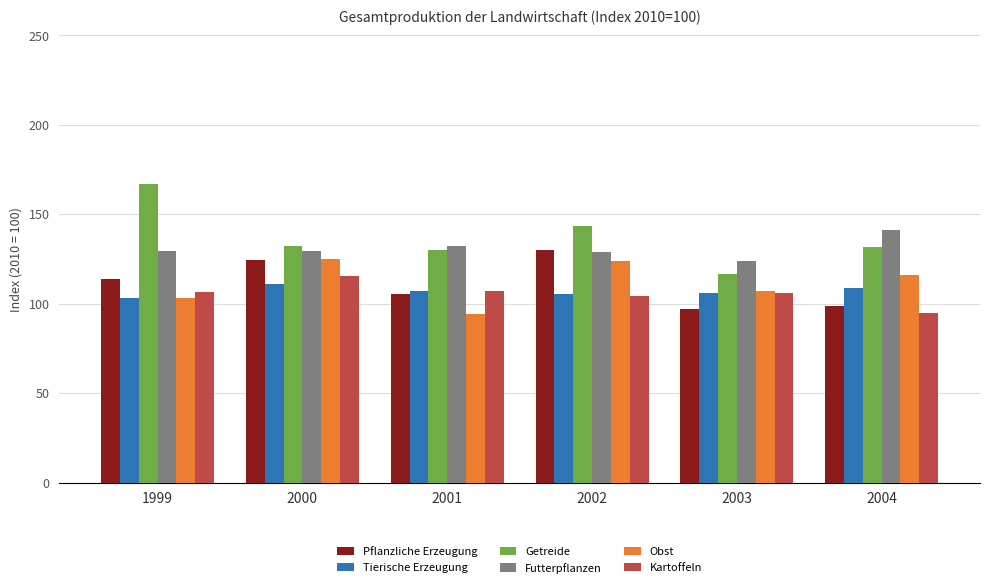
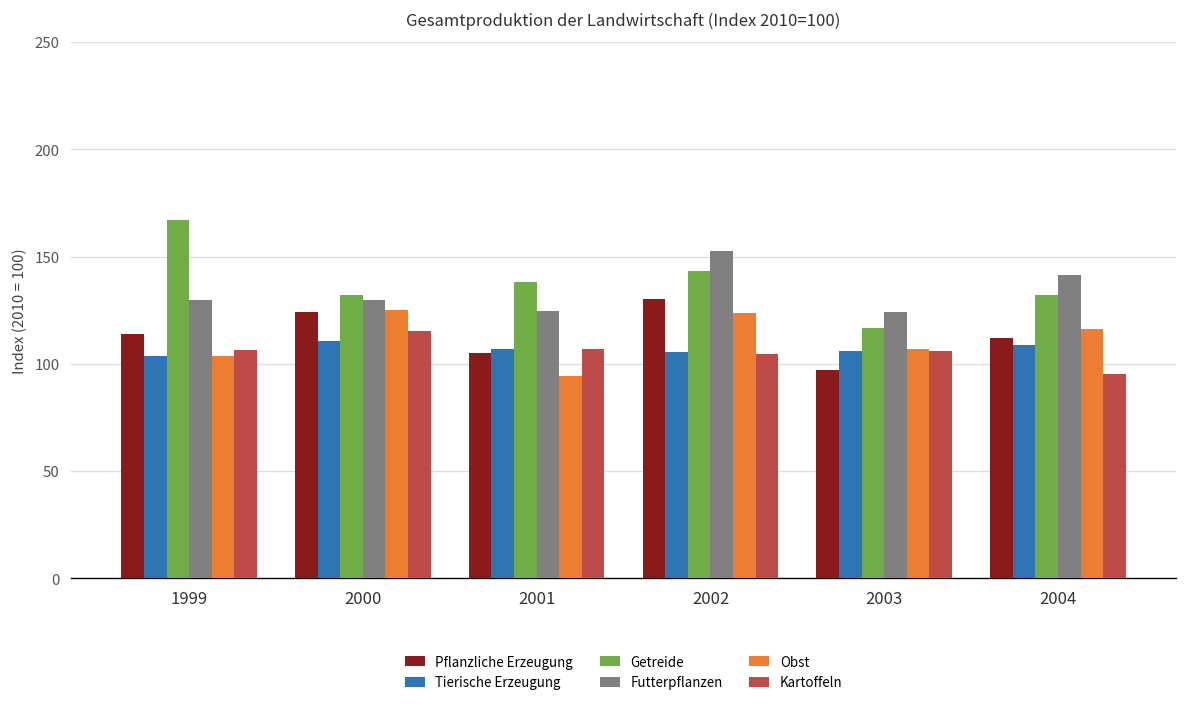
  {
    "Pflanzliche Erzeugung": {
      "1999": 114,
      "2000": 124,
      "2001": 105,
      "2002": 130,
      "2003": 97,
-     "2004": 99
+     "2004": 112
    },
    "Tierische Erzeugung": {
      "1999": 103,
      "2000": 111,
      "2001": 107,
      "2002": 106,
      "2003": 106,
      "2004": 109
    },
    "Getreide": {
      "1999": 167,
      "2000": 132,
-     "2001": 130,
+     "2001": 138,
      "2002": 143,
      "2003": 117,
      "2004": 132
    },
    "Futterpflanzen": {
      "1999": 130,
      "2000": 130,
-     "2001": 132,
-     "2002": 129,
+     "2001": 124,
+     "2002": 152,
      "2003": 124,
      "2004": 141
    },
    "Obst": {
      "1999": 103,
      "2000": 125,
      "2001": 94,
      "2002": 124,
      "2003": 107,
      "2004": 116
    },
    "Kartoffeln": {
      "1999": 107,
      "2000": 115,
      "2001": 107,
      "2002": 105,
      "2003": 106,
      "2004": 95
    }
  }
